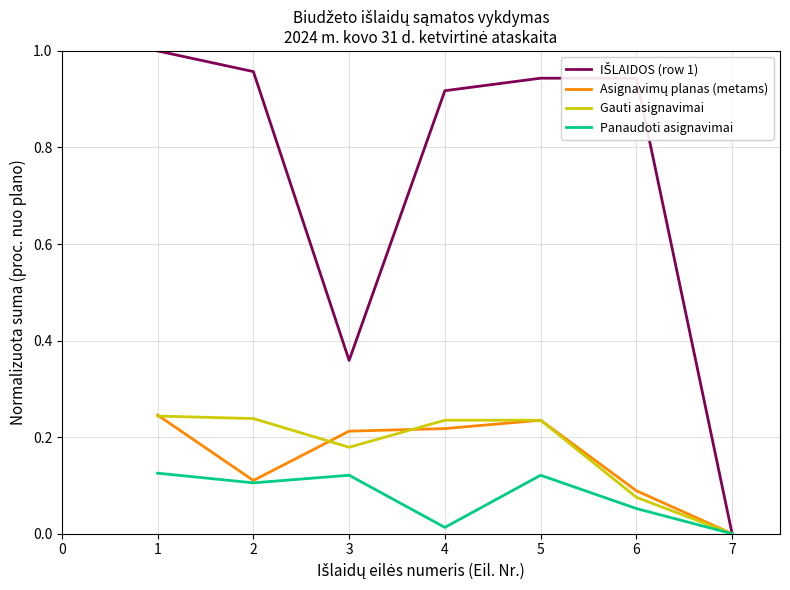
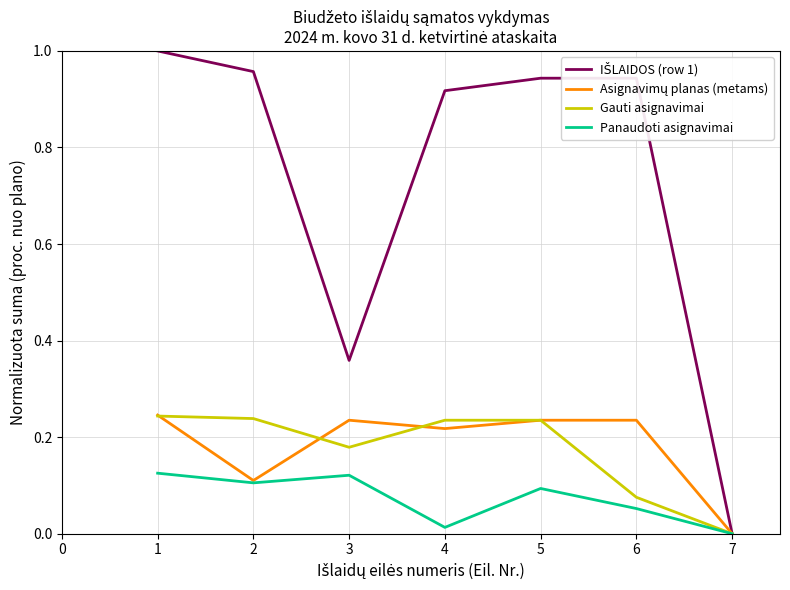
  {
    "IŠLAIDOS (row 1)": {
      "1": 1.00,
      "2": 0.96,
      "3": 0.36,
      "4": 0.92,
      "5": 0.94
    },
    "Asignavimų planas (metams)": {
-     "3": 0.21,
+     "3": 0.24,
      "4": 0.22,
-     "6": 0.09
+     "6": 0.24
    },
    "Gauti asignavimai": {
      "2": 0.24,
      "3": 0.18,
      "4": 0.24,
      "6": 0.08
    },
    "Panaudoti asignavimai": {
      "1": 0.13,
      "3": 0.12,
      "4": 0.01,
-     "5": 0.12,
+     "5": 0.09,
      "6": 0.05
    }
  }
